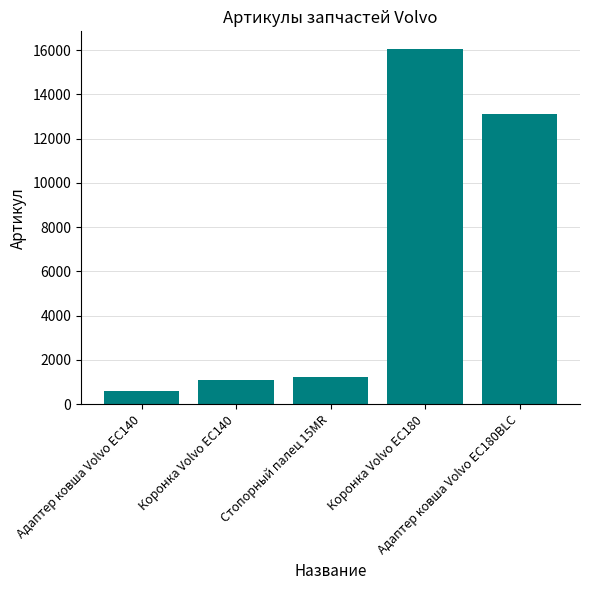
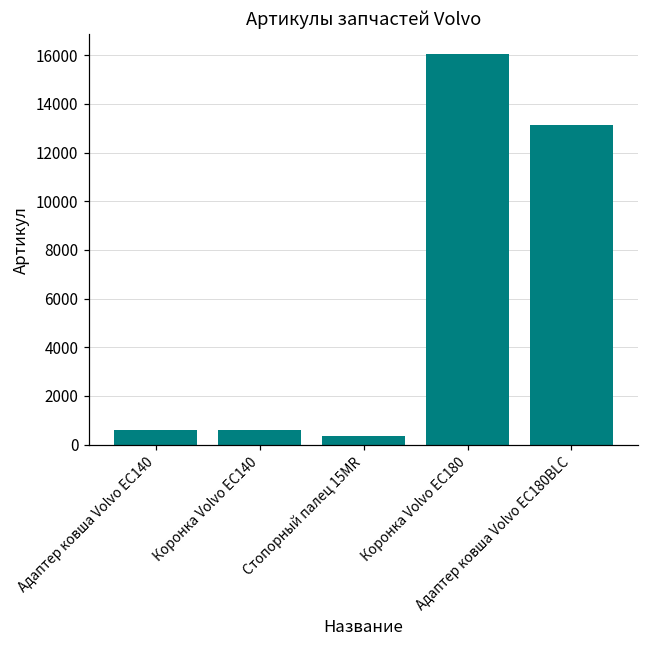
  {
    "Адаптер ковша Volvo EC140": 600,
-   "Коронка Volvo EC140": 1100,
-   "Стопорный палец 15MR": 1300,
+   "Коронка Volvo EC140": 600,
+   "Стопорный палец 15MR": 400,
    "Коронка Volvo EC180": 16000,
    "Адаптер ковша Volvo EC180BLC": 13100
  }
